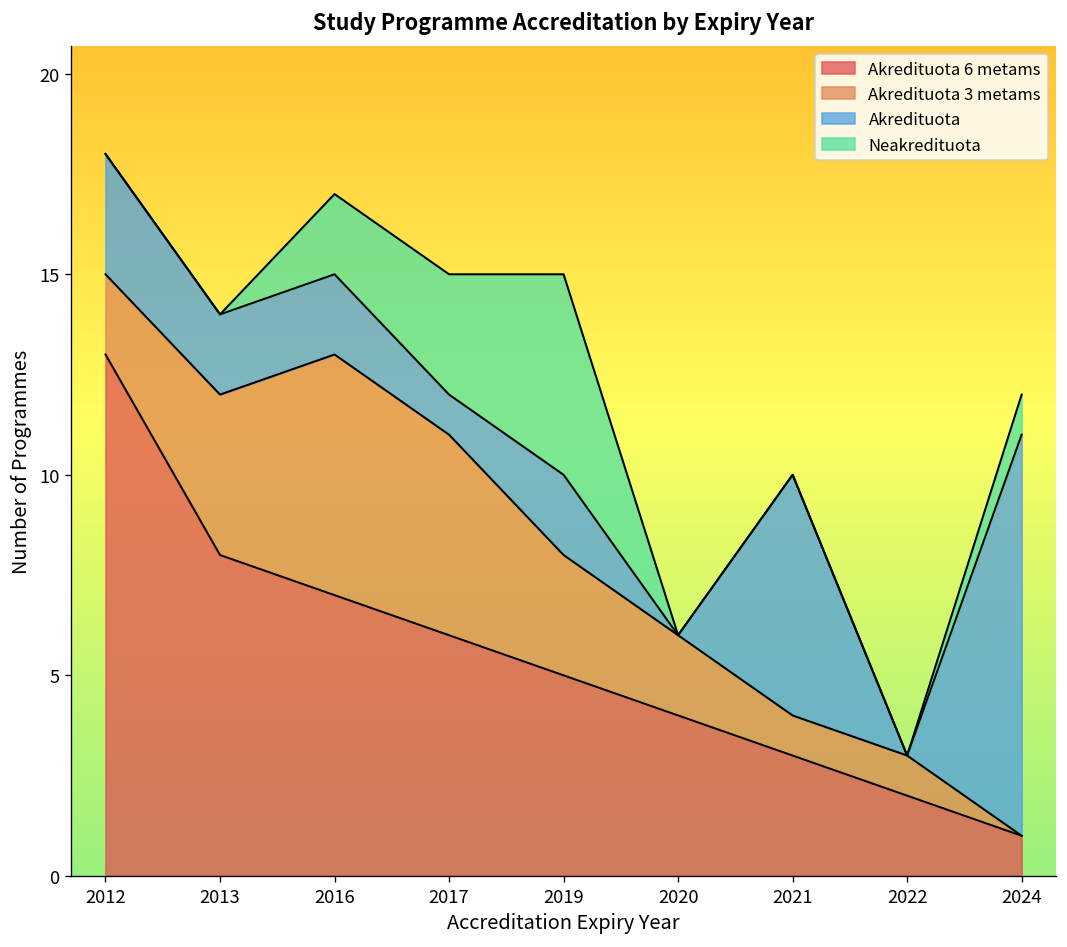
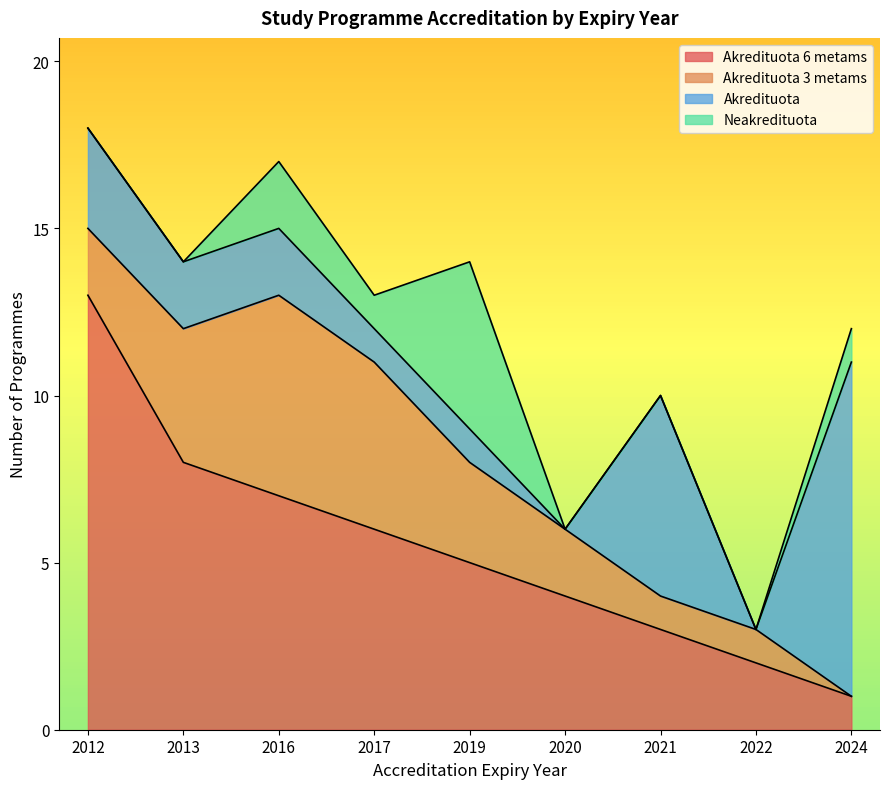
  {
    "Akredituota": {
      "2016": 2,
      "2017": 1,
-     "2019": 2,
+     "2019": 1,
      "2024": 10
    },
    "Neakredituota": {
      "2016": 2,
-     "2017": 3,
+     "2017": 1,
      "2019": 5,
      "2024": 1
    }
  }
